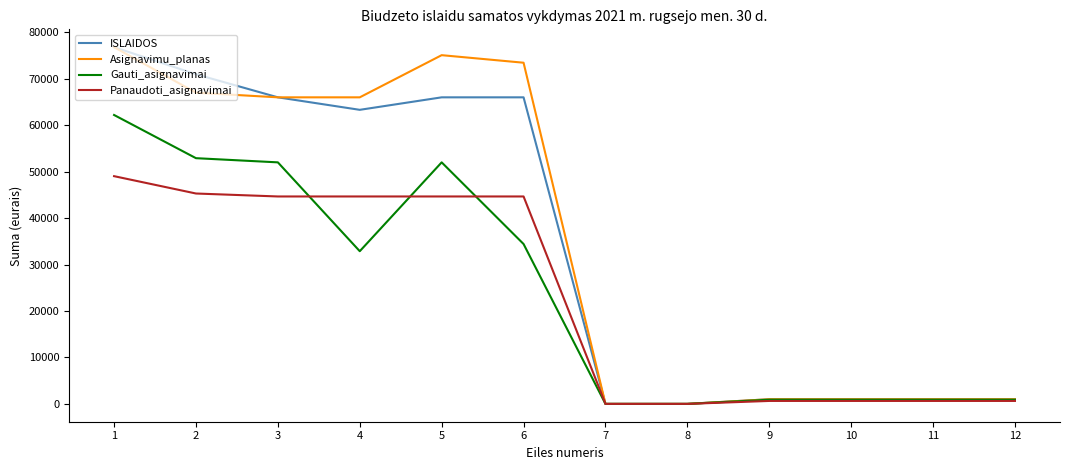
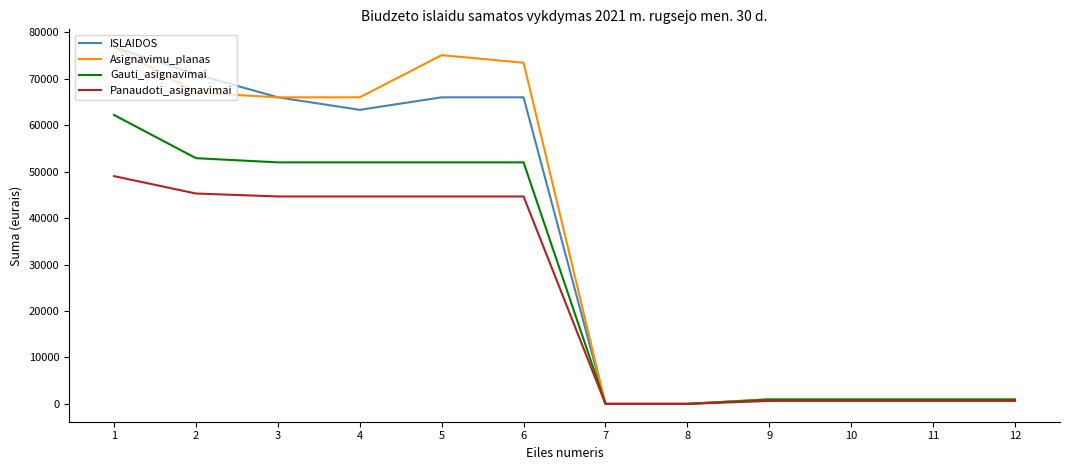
  {
    "ISLAIDOS": {
      "4": 63000,
      "5": 66000,
      "6": 66000
    },
    "Asignavimu_planas": {
      "4": 66000,
      "5": 75000,
      "6": 73000
    },
    "Gauti_asignavimai": {
      "1": 62000,
      "2": 53000,
      "3": 52000,
-     "4": 33000,
+     "4": 52000,
      "5": 52000,
-     "6": 34000
+     "6": 52000
    },
    "Panaudoti_asignavimai": {
      "1": 49000,
      "2": 45000,
      "3": 45000,
      "4": 45000,
      "5": 45000,
      "6": 45000
    }
  }
